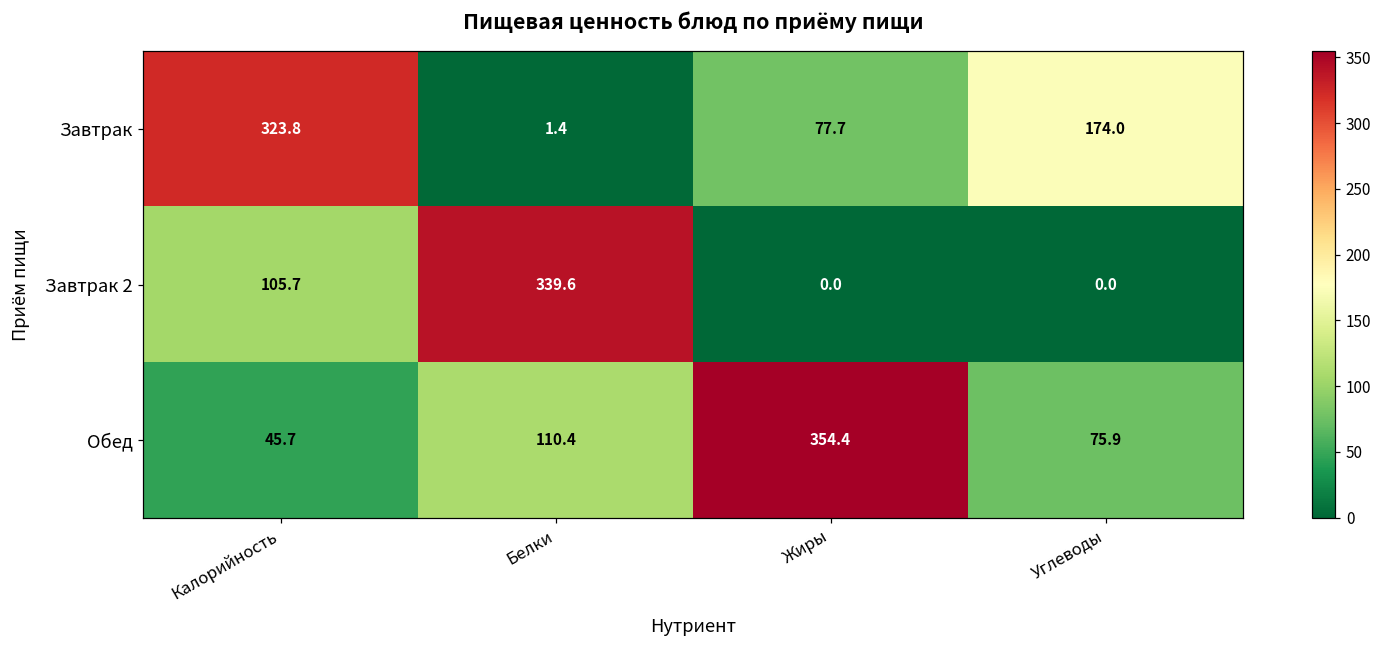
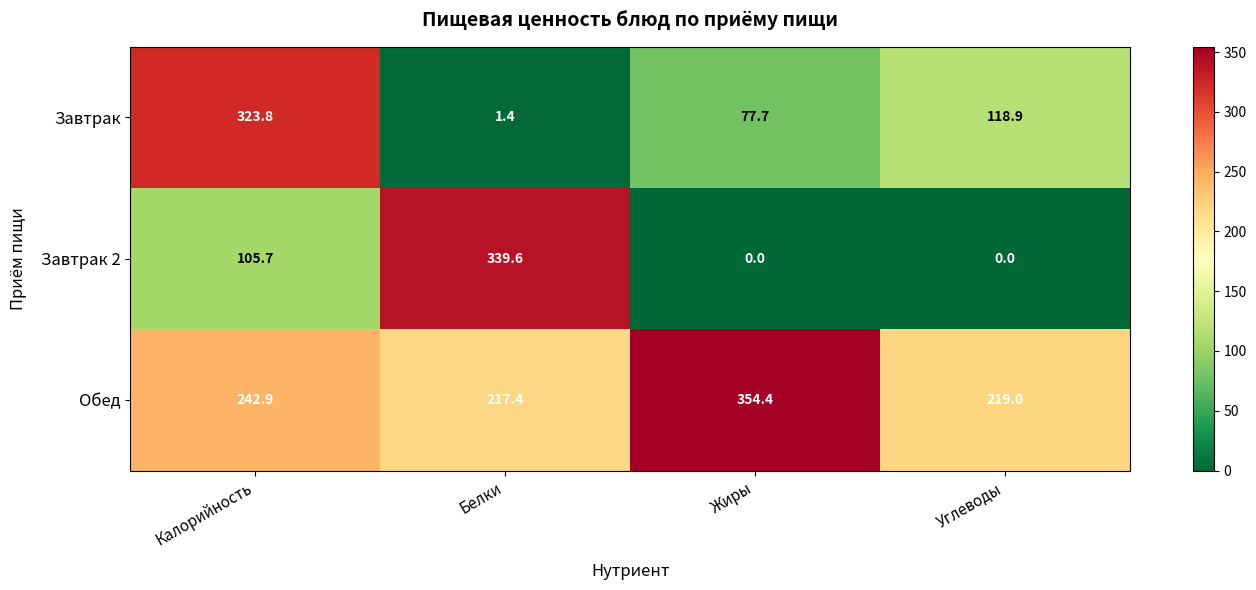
  {
    "Завтрак": {
      "Калорийность": 323.8,
      "Белки": 1.4,
      "Жиры": 77.7,
-     "Углеводы": 174.0
+     "Углеводы": 118.9
    },
    "Завтрак 2": {
      "Калорийность": 105.7,
      "Белки": 339.6,
      "Жиры": 0.0,
      "Углеводы": 0.0
    },
    "Обед": {
-     "Калорийность": 45.7,
-     "Белки": 110.4,
+     "Калорийность": 242.9,
+     "Белки": 217.4,
      "Жиры": 354.4,
-     "Углеводы": 75.9
+     "Углеводы": 219.0
    }
  }
